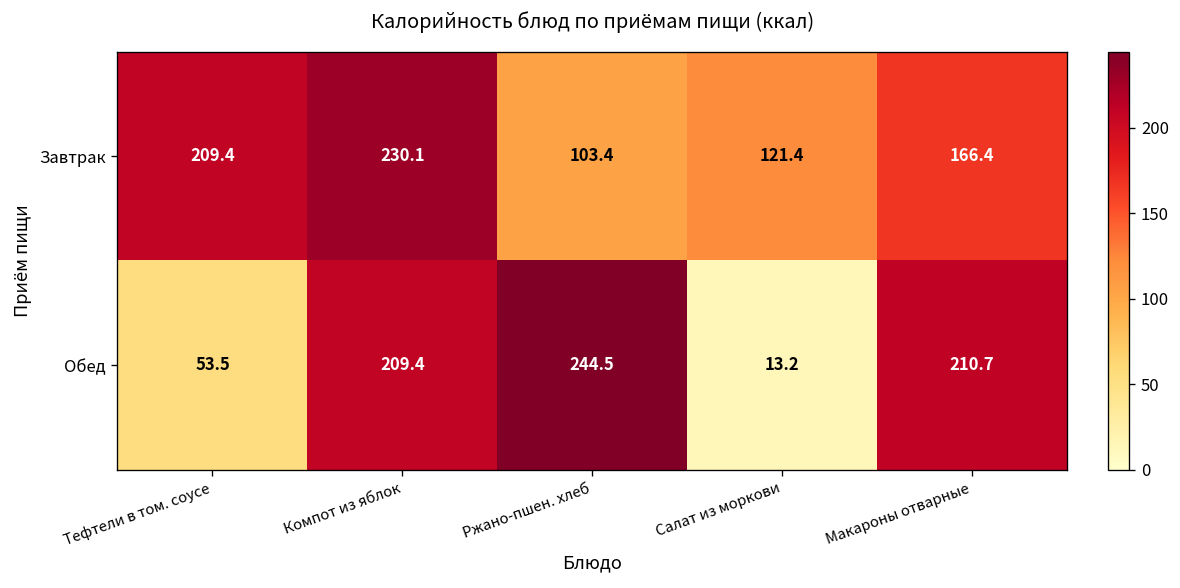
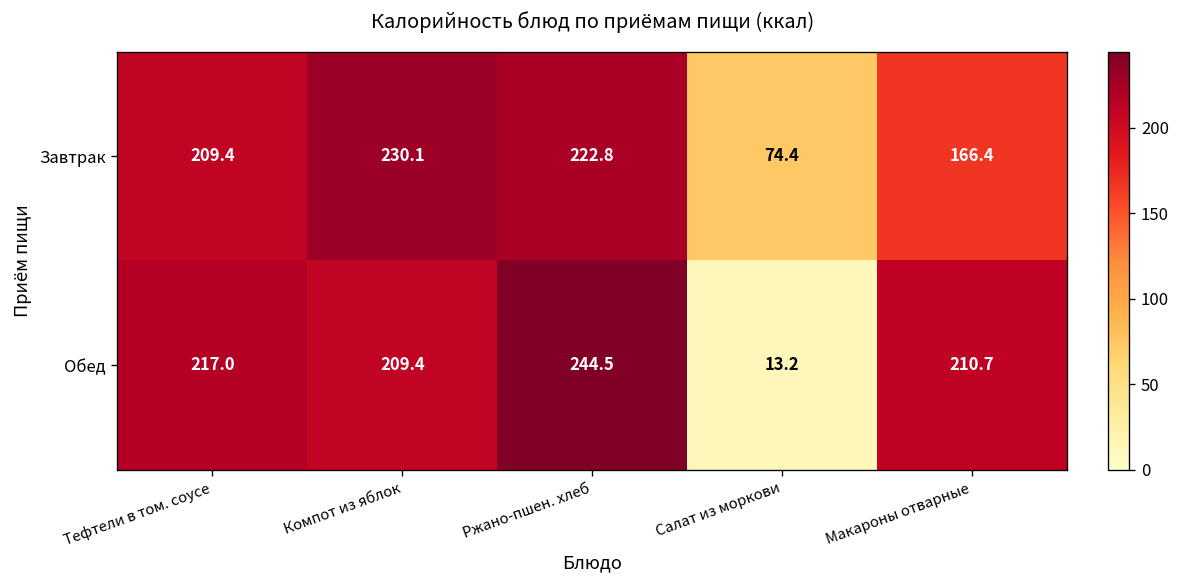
  {
    "Завтрак": {
      "Тефтели в том. соусе": 209.4,
      "Компот из яблок": 230.1,
-     "Ржано-пшен. хлеб": 103.4,
-     "Салат из моркови": 121.4,
+     "Ржано-пшен. хлеб": 222.8,
+     "Салат из моркови": 74.4,
      "Макароны отварные": 166.4
    },
    "Обед": {
-     "Тефтели в том. соусе": 53.5,
+     "Тефтели в том. соусе": 217.0,
      "Компот из яблок": 209.4,
      "Ржано-пшен. хлеб": 244.5,
      "Салат из моркови": 13.2,
      "Макароны отварные": 210.7
    }
  }
